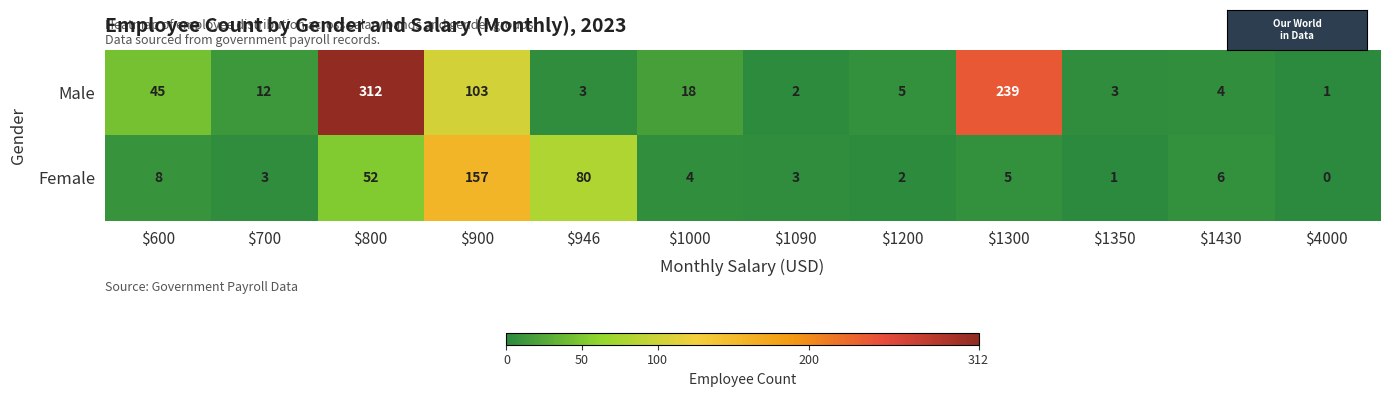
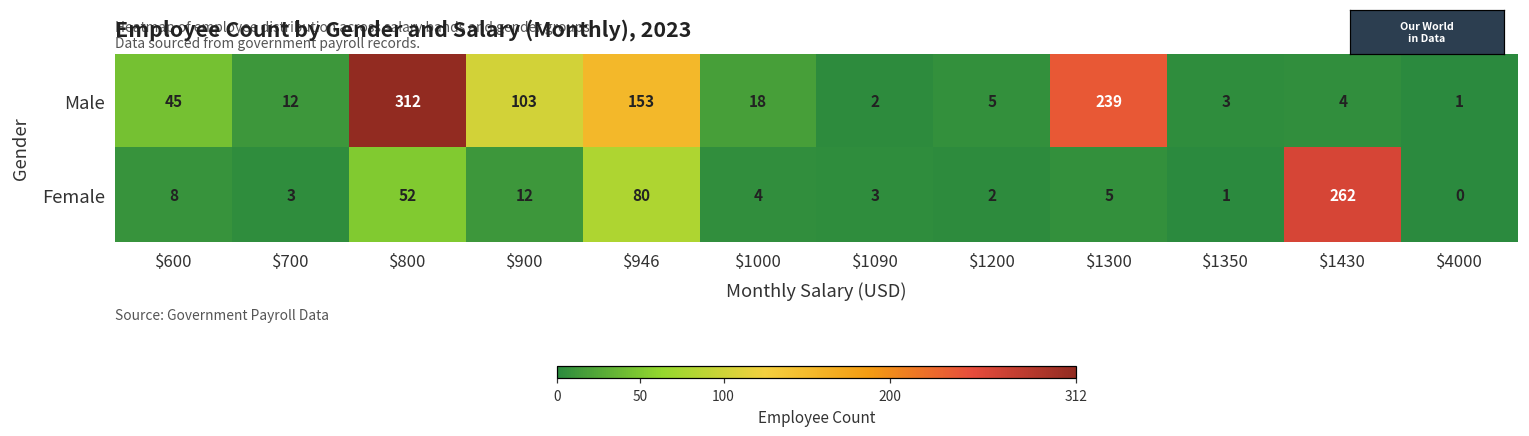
  {
    "Male": {
      "$600": 45,
      "$700": 12,
      "$800": 312,
      "$900": 103,
-     "$946": 3,
+     "$946": 153,
      "$1000": 18,
      "$1090": 2,
      "$1200": 5,
      "$1300": 239,
      "$1350": 3,
      "$1430": 4,
      "$4000": 1
    },
    "Female": {
      "$600": 8,
      "$700": 3,
      "$800": 52,
-     "$900": 157,
+     "$900": 12,
      "$946": 80,
      "$1000": 4,
      "$1090": 3,
      "$1200": 2,
      "$1300": 5,
      "$1350": 1,
-     "$1430": 6,
+     "$1430": 262,
      "$4000": 0
    }
  }
